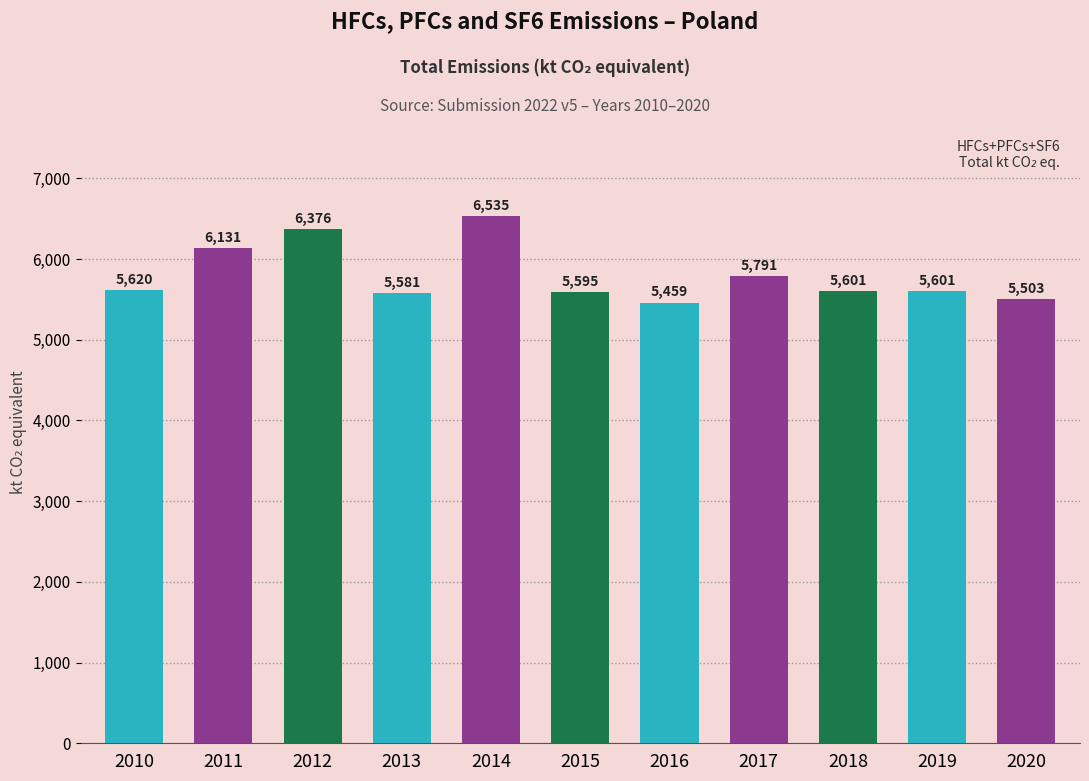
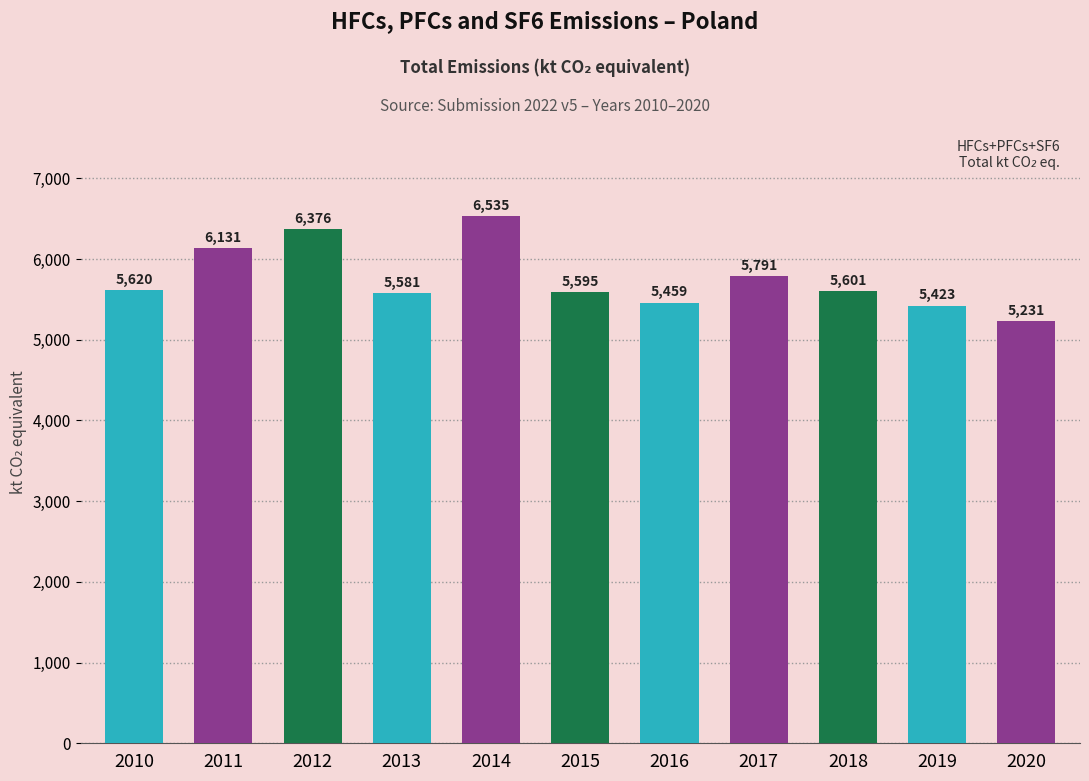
  {
    "2010": "5,620",
    "2011": "6,131",
    "2012": "6,376",
    "2013": "5,581",
    "2014": "6,535",
    "2015": "5,595",
    "2016": "5,459",
    "2017": "5,791",
    "2018": "5,601",
-   "2019": "5,601",
-   "2020": "5,503"
+   "2019": "5,423",
+   "2020": "5,231"
  }
